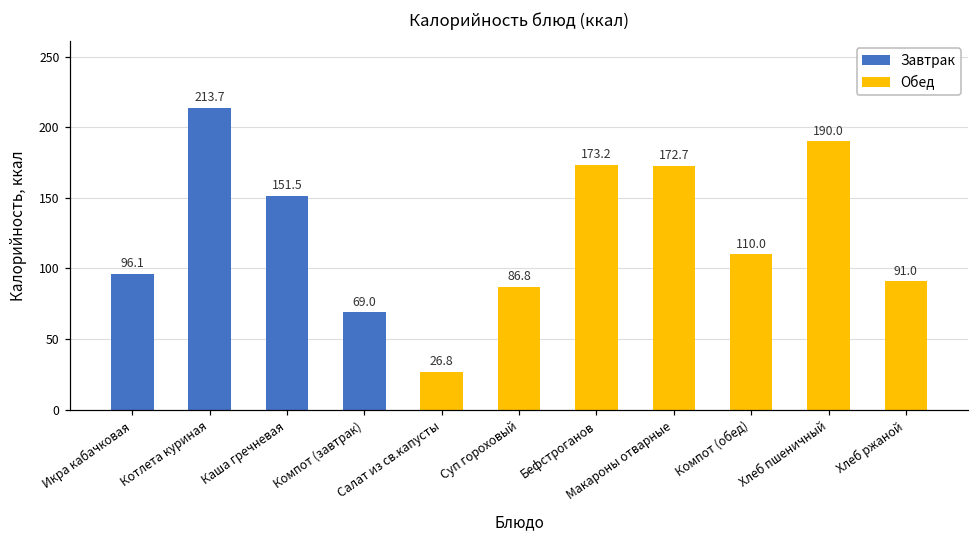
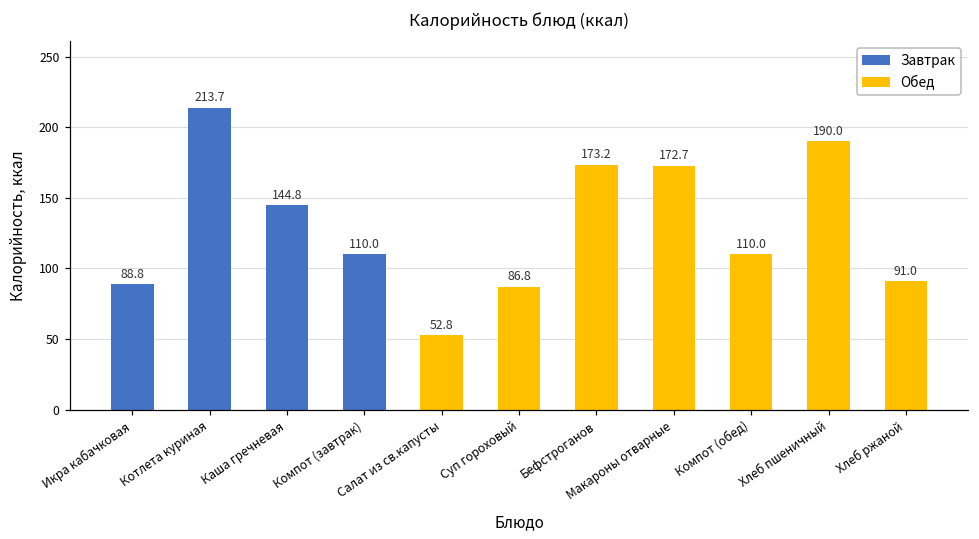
  {
-   "Икра кабачковая": 96.1,
+   "Икра кабачковая": 88.8,
    "Котлета куриная": 213.7,
-   "Каша гречневая": 151.5,
-   "Компот (завтрак)": 69.0,
-   "Салат из св.капусты": 26.8,
+   "Каша гречневая": 144.8,
+   "Компот (завтрак)": 110.0,
+   "Салат из св.капусты": 52.8,
    "Суп гороховый": 86.8,
    "Бефстроганов": 173.2,
    "Макароны отварные": 172.7,
    "Компот (обед)": 110.0,
    "Хлеб пшеничный": 190.0,
    "Хлеб ржаной": 91.0
  }
